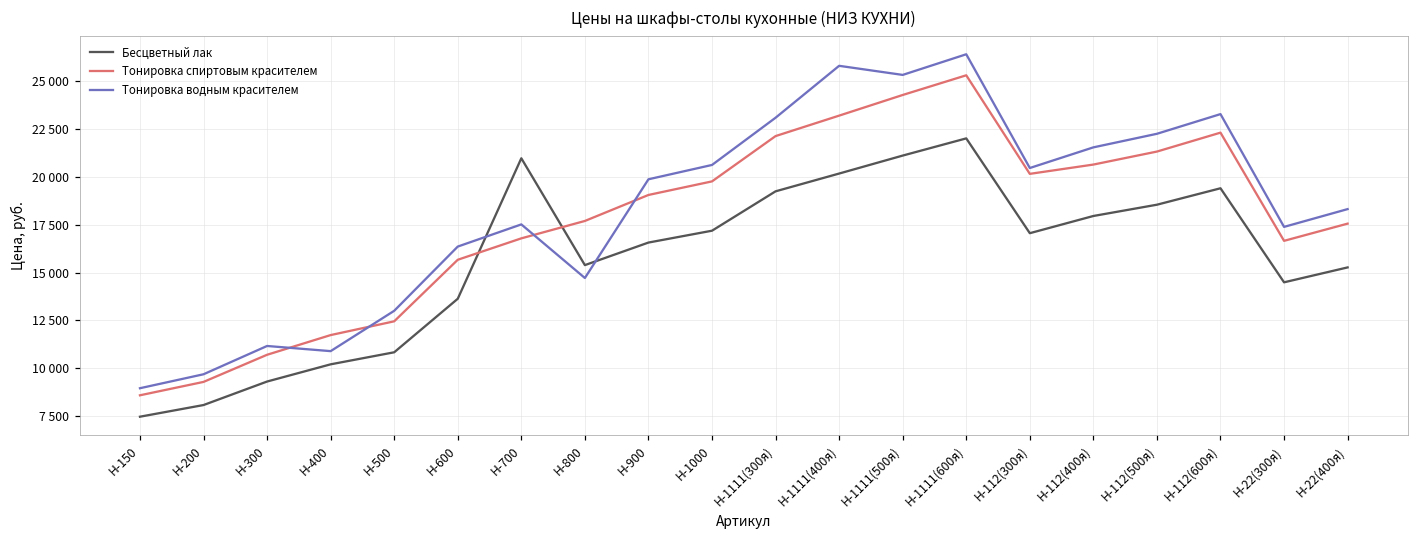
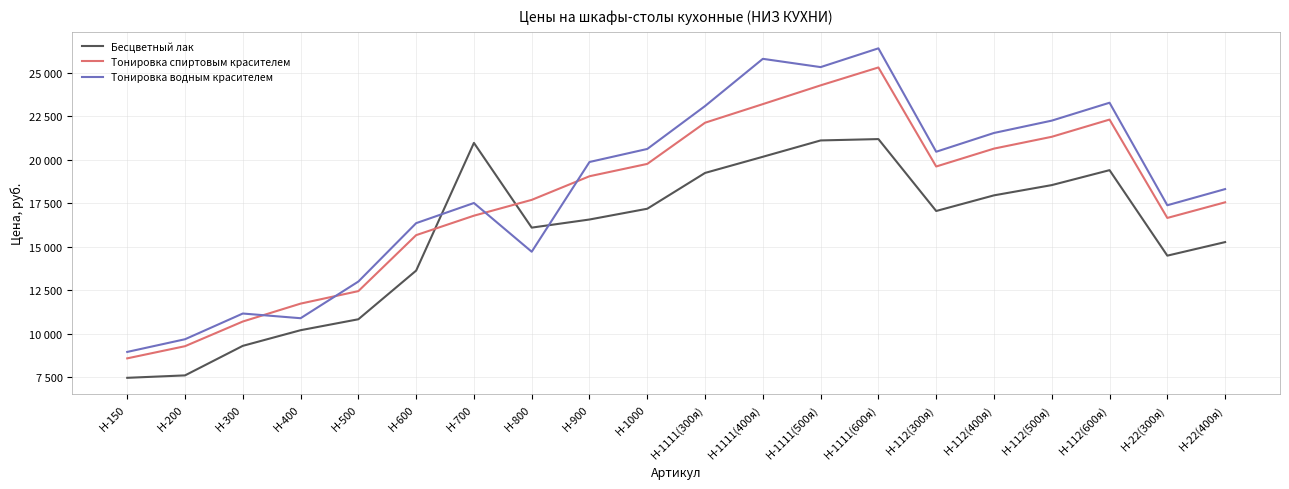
  {
    "Бесцветный лак": {
      "Н-150": 7500,
-     "Н-200": 8100,
+     "Н-200": 7600,
      "Н-300": 9300,
      "Н-400": 10200,
      "Н-500": 10800,
      "Н-600": 13600,
      "Н-700": 21000,
-     "Н-800": 15400,
+     "Н-800": 16100,
      "Н-900": 16600,
      "Н-1000": 17200,
      "Н-1111(300я)": 19300,
      "Н-1111(400я)": 20200,
      "Н-1111(500я)": 21100,
-     "Н-1111(600я)": 22000,
+     "Н-1111(600я)": 21200,
      "Н-112(300я)": 17100,
      "Н-112(400я)": 18000,
      "Н-112(500я)": 18600,
      "Н-112(600я)": 19400,
      "Н-22(300я)": 14500,
      "Н-22(400я)": 15300
    },
    "Тонировка спиртовым красителем": {
      "Н-150": 8600,
      "Н-200": 9300,
      "Н-300": 10700,
      "Н-400": 11700,
      "Н-500": 12500,
      "Н-600": 15700,
      "Н-700": 16800,
      "Н-800": 17700,
      "Н-900": 19100,
      "Н-1000": 19800,
      "Н-1111(300я)": 22100,
      "Н-1111(400я)": 23200,
      "Н-1111(500я)": 24300,
      "Н-1111(600я)": 25300,
-     "Н-112(300я)": 20200,
+     "Н-112(300я)": 19600,
      "Н-112(400я)": 20700,
      "Н-112(500я)": 21300,
      "Н-112(600я)": 22300,
      "Н-22(300я)": 16700,
      "Н-22(400я)": 17600
    },
    "Тонировка водным красителем": {
      "Н-150": 9000,
      "Н-200": 9700,
      "Н-300": 11200,
      "Н-400": 10900,
      "Н-500": 13000,
      "Н-600": 16400,
      "Н-700": 17500,
      "Н-800": 14700,
      "Н-900": 19900,
      "Н-1000": 20600,
      "Н-1111(300я)": 23100,
      "Н-1111(400я)": 25800,
      "Н-1111(500я)": 25300,
      "Н-1111(600я)": 26400,
      "Н-112(300я)": 20500,
      "Н-112(400я)": 21600,
      "Н-112(500я)": 22300,
      "Н-112(600я)": 23300,
      "Н-22(300я)": 17400,
      "Н-22(400я)": 18300
    }
  }
